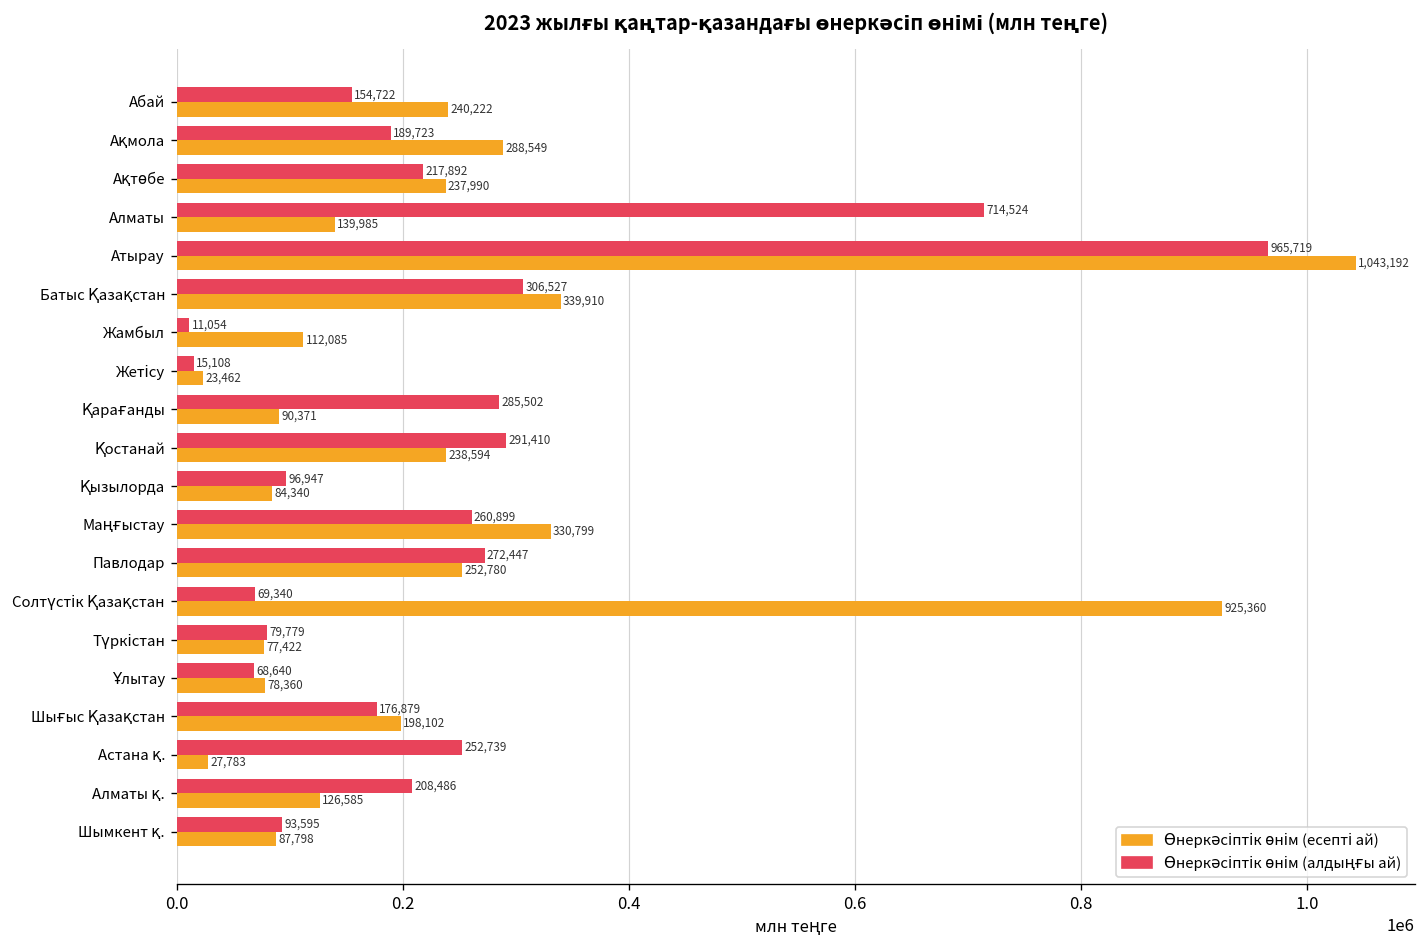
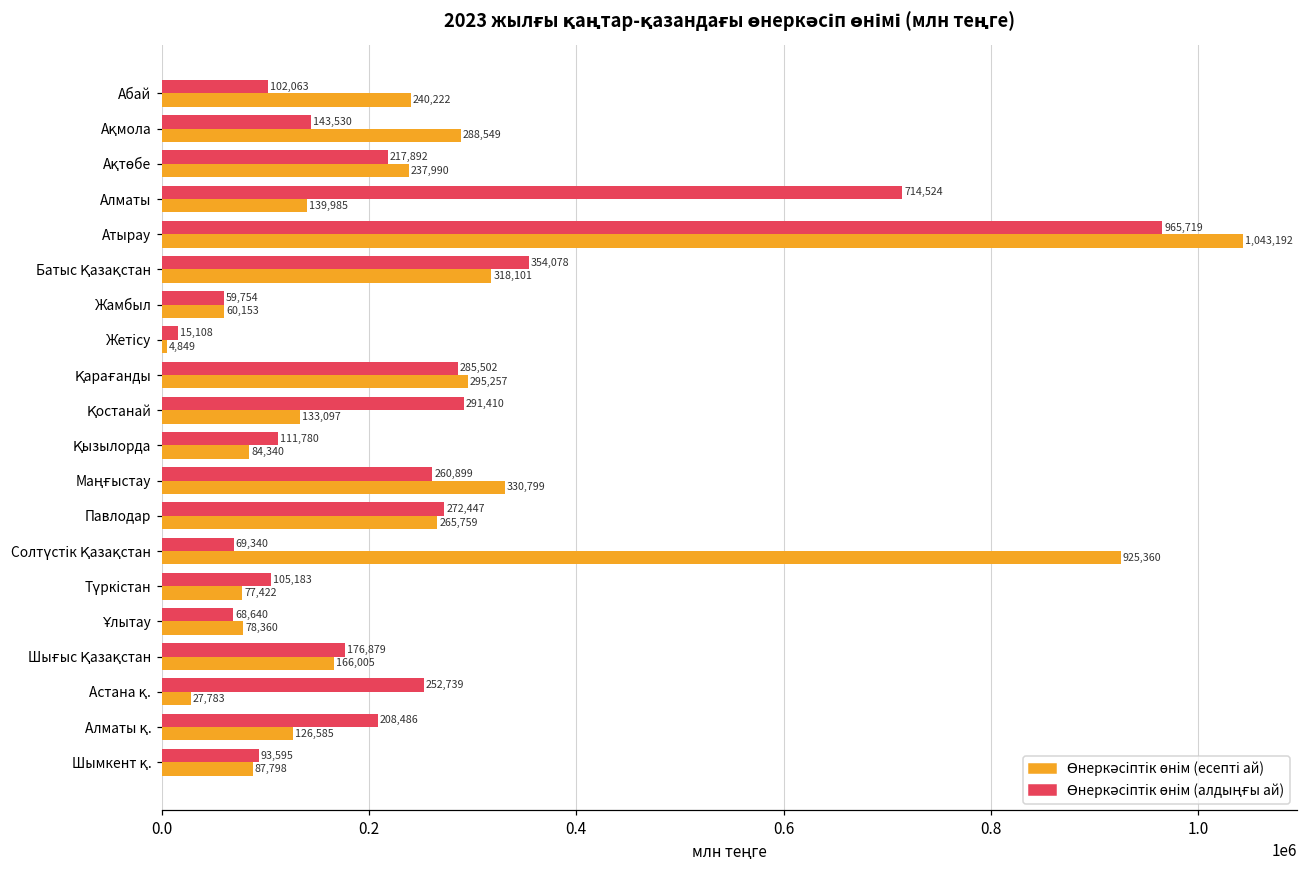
  {
    "Өнеркәсіптік өнім (есепті ай)": {
      "Абай": "240,222",
      "Ақмола": "288,549",
      "Ақтөбе": "237,990",
      "Алматы": "139,985",
      "Атырау": "1,043,192",
-     "Батыс Қазақстан": "339,910",
-     "Жамбыл": "112,085",
-     "Жетісу": "23,462",
-     "Қарағанды": "90,371",
-     "Қостанай": "238,594",
+     "Батыс Қазақстан": "318,101",
+     "Жамбыл": "60,153",
+     "Жетісу": "4,849",
+     "Қарағанды": "295,257",
+     "Қостанай": "133,097",
      "Қызылорда": "84,340",
      "Маңғыстау": "330,799",
-     "Павлодар": "252,780",
+     "Павлодар": "265,759",
      "Солтүстік Қазақстан": "925,360",
      "Түркістан": "77,422",
      "Ұлытау": "78,360",
-     "Шығыс Қазақстан": "198,102",
+     "Шығыс Қазақстан": "166,005",
      "Астана қ.": "27,783",
      "Алматы қ.": "126,585",
      "Шымкент қ.": "87,798"
    },
    "Өнеркәсіптік өнім (алдыңғы ай)": {
-     "Абай": "154,722",
-     "Ақмола": "189,723",
+     "Абай": "102,063",
+     "Ақмола": "143,530",
      "Ақтөбе": "217,892",
      "Алматы": "714,524",
      "Атырау": "965,719",
-     "Батыс Қазақстан": "306,527",
-     "Жамбыл": "11,054",
+     "Батыс Қазақстан": "354,078",
+     "Жамбыл": "59,754",
      "Жетісу": "15,108",
      "Қарағанды": "285,502",
      "Қостанай": "291,410",
-     "Қызылорда": "96,947",
+     "Қызылорда": "111,780",
      "Маңғыстау": "260,899",
      "Павлодар": "272,447",
      "Солтүстік Қазақстан": "69,340",
-     "Түркістан": "79,779",
+     "Түркістан": "105,183",
      "Ұлытау": "68,640",
      "Шығыс Қазақстан": "176,879",
      "Астана қ.": "252,739",
      "Алматы қ.": "208,486",
      "Шымкент қ.": "93,595"
    }
  }
